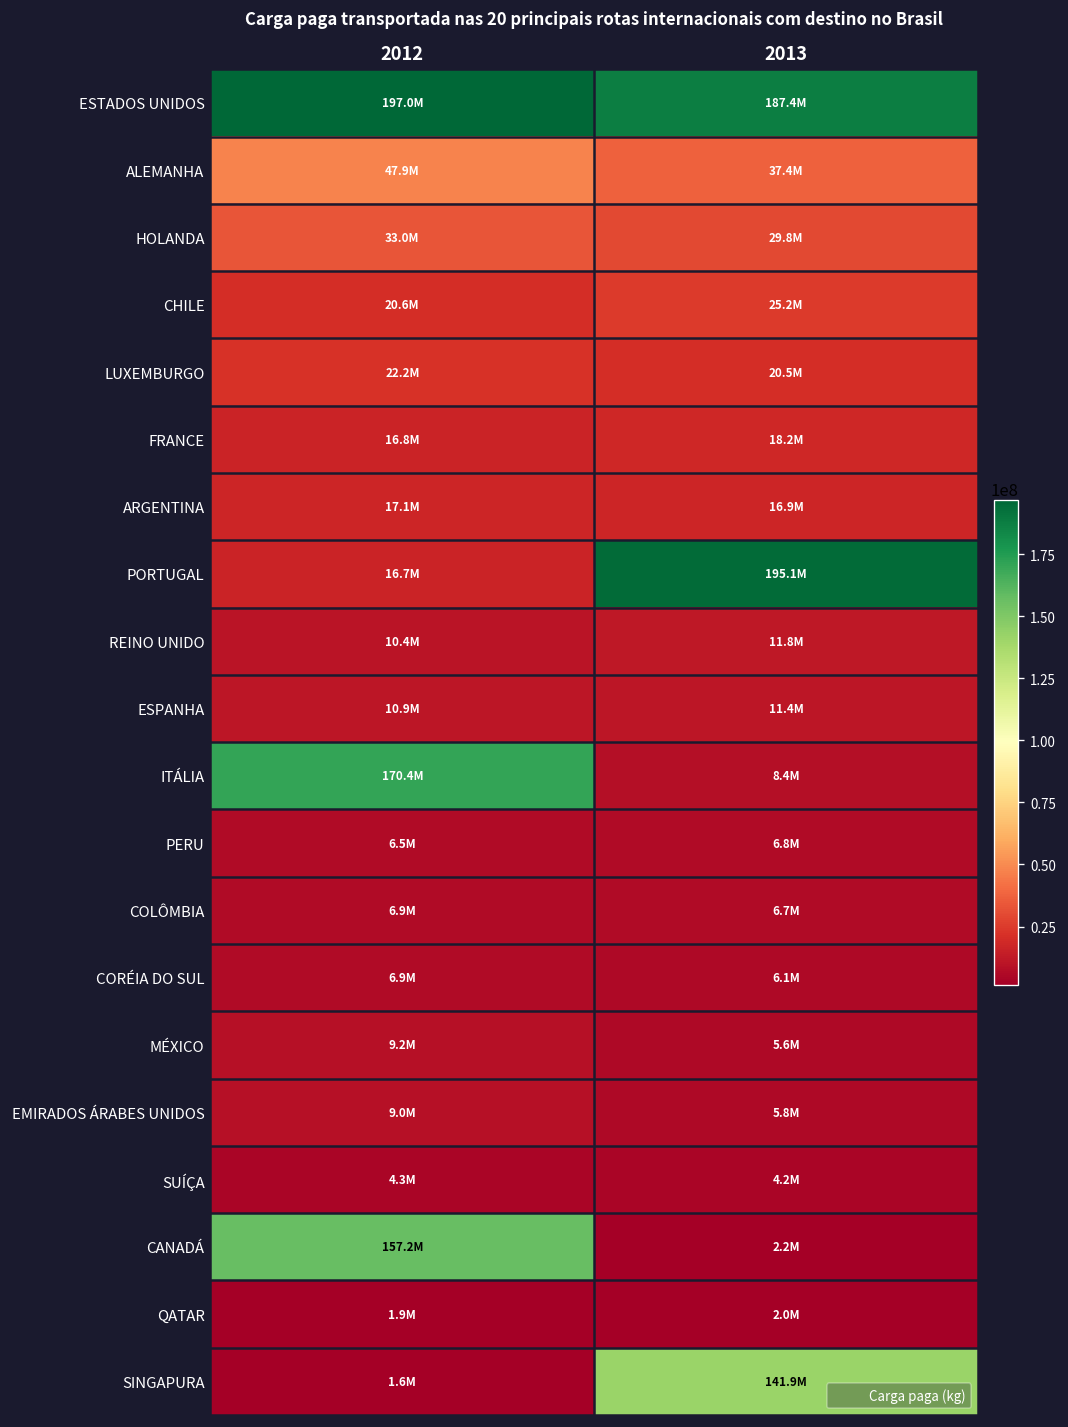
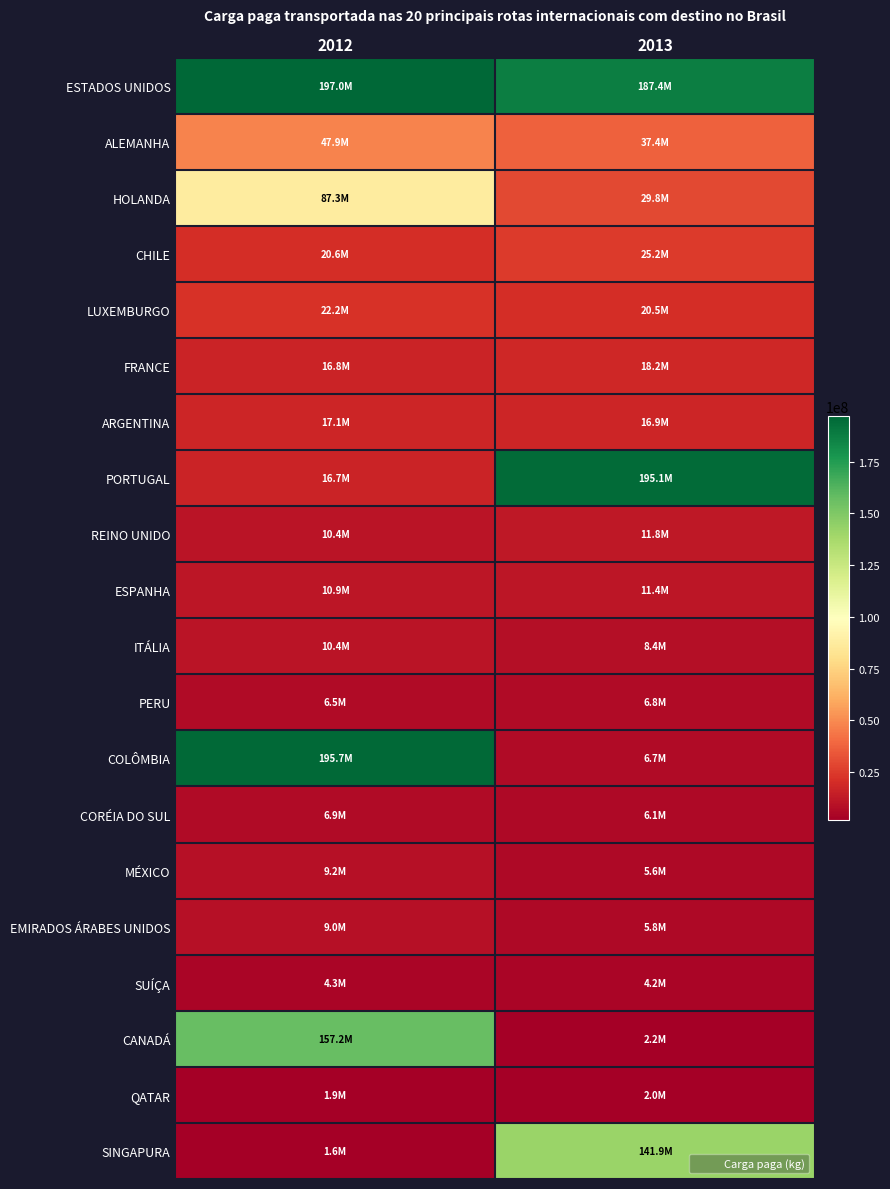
  {
    "ESTADOS UNIDOS": {
      "2012": "197.0M",
      "2013": "187.4M"
    },
    "ALEMANHA": {
      "2012": "47.9M",
      "2013": "37.4M"
    },
    "HOLANDA": {
-     "2012": "33.0M",
+     "2012": "87.3M",
      "2013": "29.8M"
    },
    "CHILE": {
      "2012": "20.6M",
      "2013": "25.2M"
    },
    "LUXEMBURGO": {
      "2012": "22.2M",
      "2013": "20.5M"
    },
    "FRANCE": {
      "2012": "16.8M",
      "2013": "18.2M"
    },
    "ARGENTINA": {
      "2012": "17.1M",
      "2013": "16.9M"
    },
    "PORTUGAL": {
      "2012": "16.7M",
      "2013": "195.1M"
    },
    "REINO UNIDO": {
      "2012": "10.4M",
      "2013": "11.8M"
    },
    "ESPANHA": {
      "2012": "10.9M",
      "2013": "11.4M"
    },
    "ITÁLIA": {
-     "2012": "170.4M",
+     "2012": "10.4M",
      "2013": "8.4M"
    },
    "PERU": {
      "2012": "6.5M",
      "2013": "6.8M"
    },
    "COLÔMBIA": {
-     "2012": "6.9M",
+     "2012": "195.7M",
      "2013": "6.7M"
    },
    "CORÉIA DO SUL": {
      "2012": "6.9M",
      "2013": "6.1M"
    },
    "MÉXICO": {
      "2012": "9.2M",
      "2013": "5.6M"
    },
    "EMIRADOS ÁRABES UNIDOS": {
      "2012": "9.0M",
      "2013": "5.8M"
    },
    "SUÍÇA": {
      "2012": "4.3M",
      "2013": "4.2M"
    },
    "CANADÁ": {
      "2012": "157.2M",
      "2013": "2.2M"
    },
    "QATAR": {
      "2012": "1.9M",
      "2013": "2.0M"
    },
    "SINGAPURA": {
      "2012": "1.6M",
      "2013": "141.9M"
    }
  }
